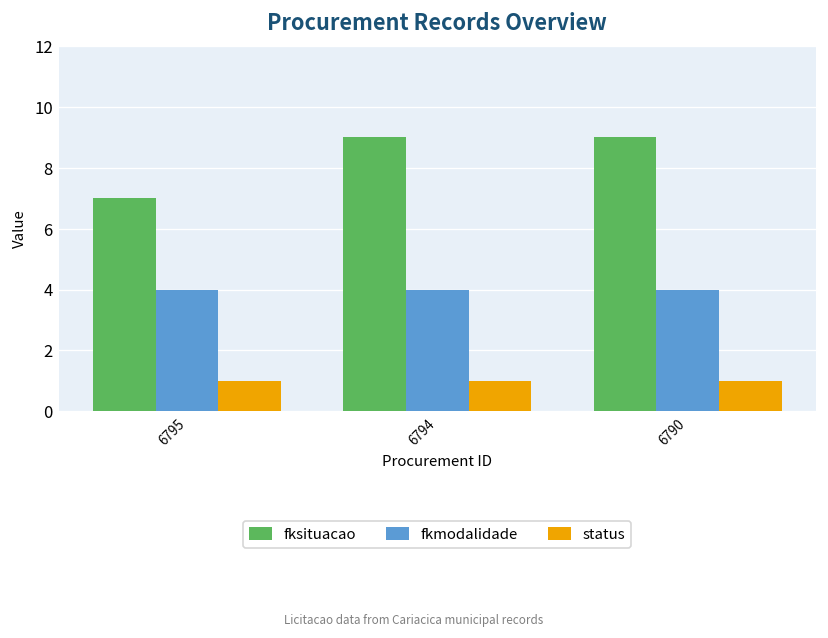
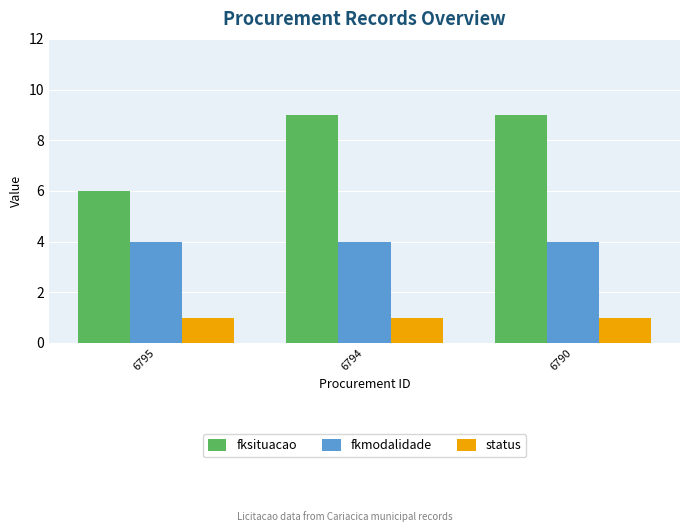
  {
    "fksituacao": {
-     "6795": 7,
+     "6795": 6,
      "6794": 9,
      "6790": 9
    },
    "fkmodalidade": {
      "6795": 4,
      "6794": 4,
      "6790": 4
    },
    "status": {
      "6795": 1,
      "6794": 1,
      "6790": 1
    }
  }
